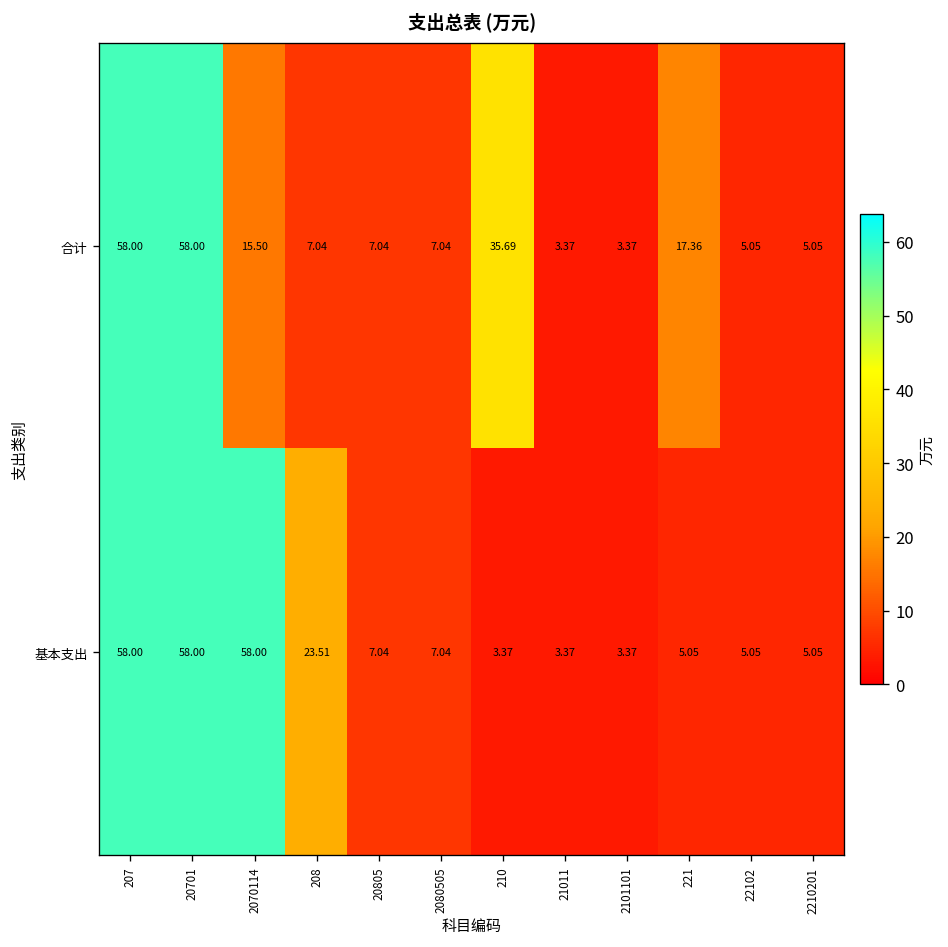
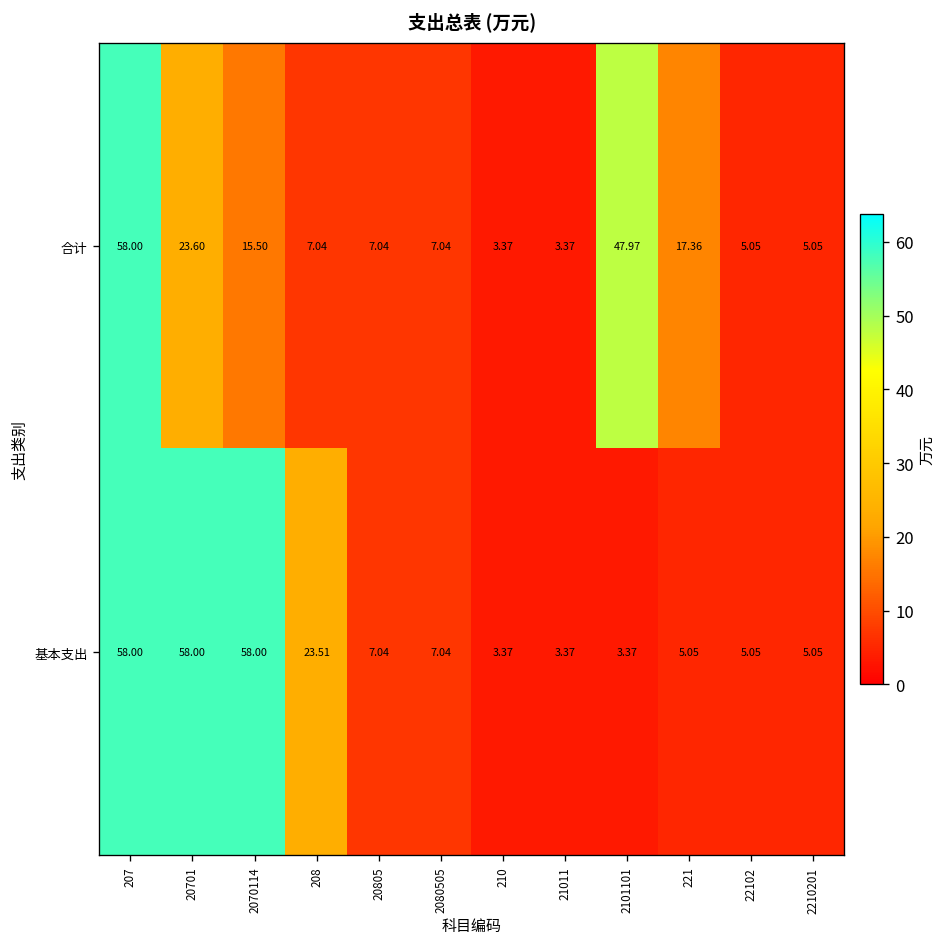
  {
    "合计": {
      "207": 58.00,
-     "20701": 58.00,
+     "20701": 23.60,
      "2070114": 15.50,
      "208": 7.04,
      "20805": 7.04,
      "2080505": 7.04,
-     "210": 35.69,
+     "210": 3.37,
      "21011": 3.37,
-     "2101101": 3.37,
+     "2101101": 47.97,
      "221": 17.36,
      "22102": 5.05,
      "2210201": 5.05
    },
    "基本支出": {
      "207": 58.00,
      "20701": 58.00,
      "2070114": 58.00,
      "208": 23.51,
      "20805": 7.04,
      "2080505": 7.04,
      "210": 3.37,
      "21011": 3.37,
      "2101101": 3.37,
      "221": 5.05,
      "22102": 5.05,
      "2210201": 5.05
    }
  }
